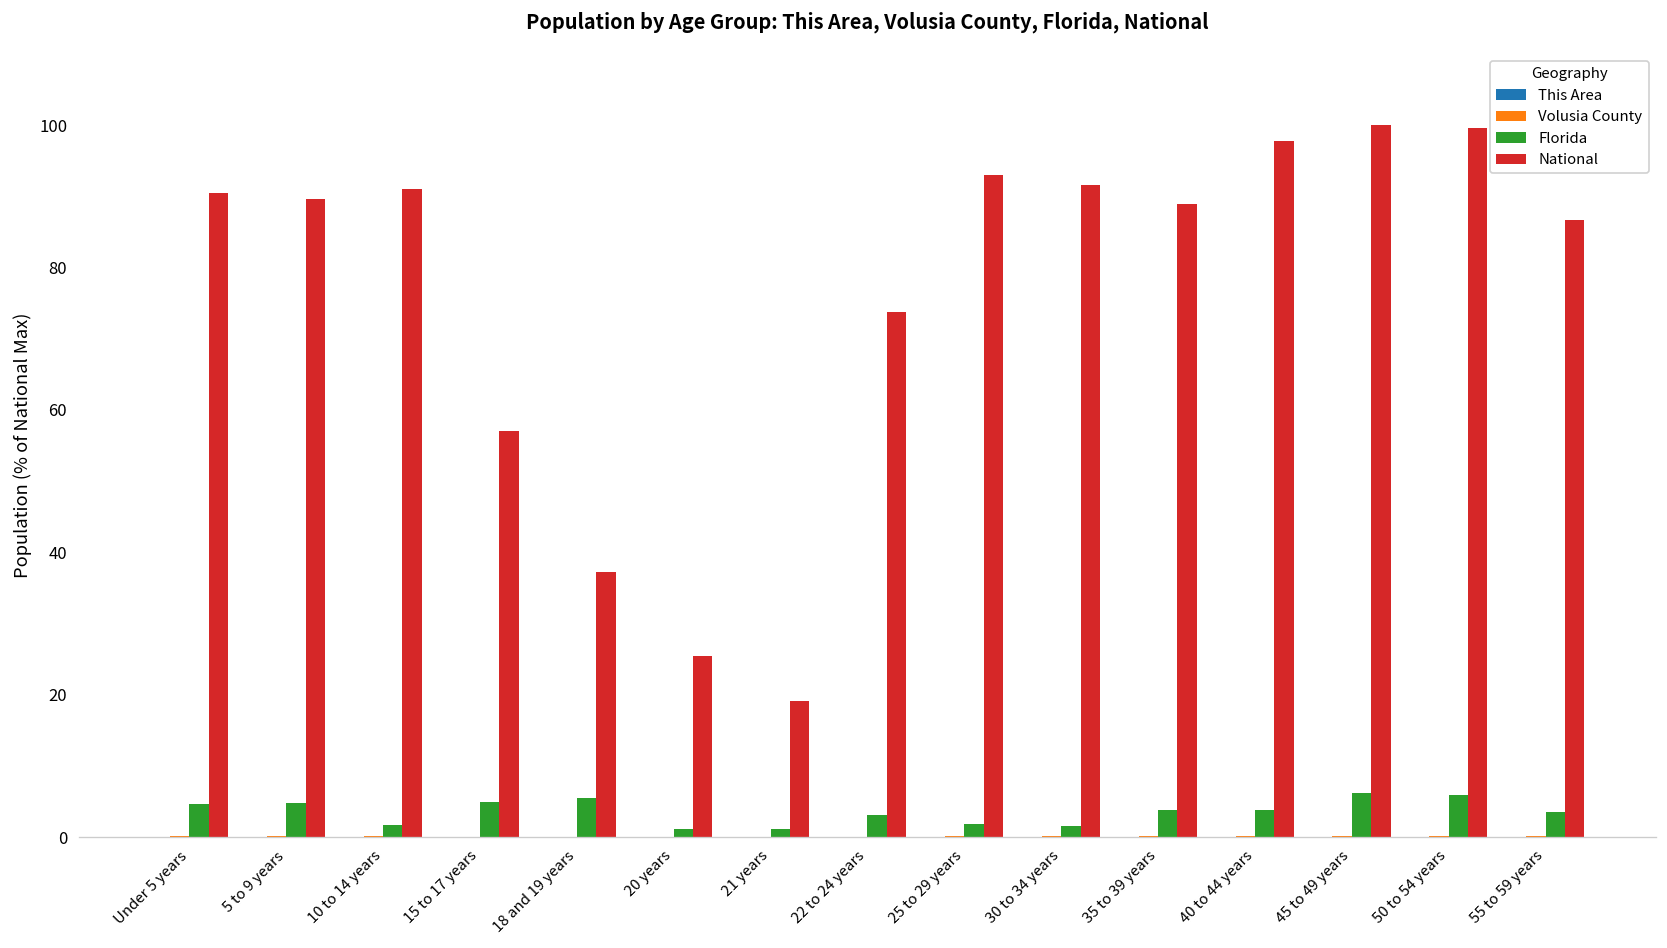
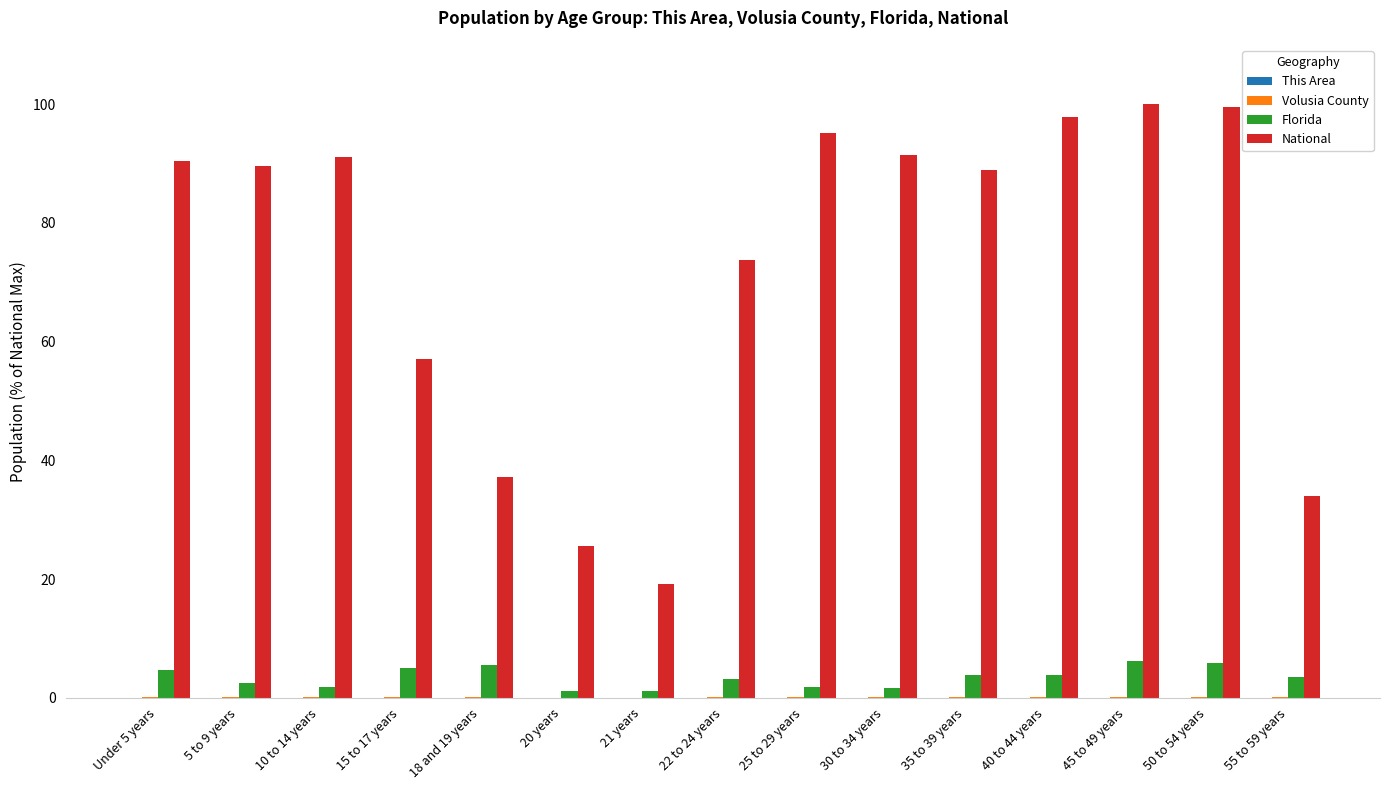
  {
    "Florida": {
      "Under 5 years": 5,
-     "5 to 9 years": 5,
+     "5 to 9 years": 2,
      "10 to 14 years": 2,
      "15 to 17 years": 5,
      "18 and 19 years": 5,
      "20 years": 1,
      "21 years": 1,
      "22 to 24 years": 3,
      "25 to 29 years": 2,
      "30 to 34 years": 2,
      "35 to 39 years": 4,
      "40 to 44 years": 4,
      "45 to 49 years": 6,
      "50 to 54 years": 6,
      "55 to 59 years": 4
    },
    "National": {
      "Under 5 years": 90,
      "5 to 9 years": 90,
      "10 to 14 years": 91,
      "15 to 17 years": 57,
      "18 and 19 years": 37,
      "20 years": 25,
      "21 years": 19,
      "22 to 24 years": 74,
-     "25 to 29 years": 93,
+     "25 to 29 years": 95,
      "30 to 34 years": 92,
      "35 to 39 years": 89,
      "40 to 44 years": 98,
      "45 to 49 years": 100,
      "50 to 54 years": 100,
-     "55 to 59 years": 87
+     "55 to 59 years": 34
    }
  }
